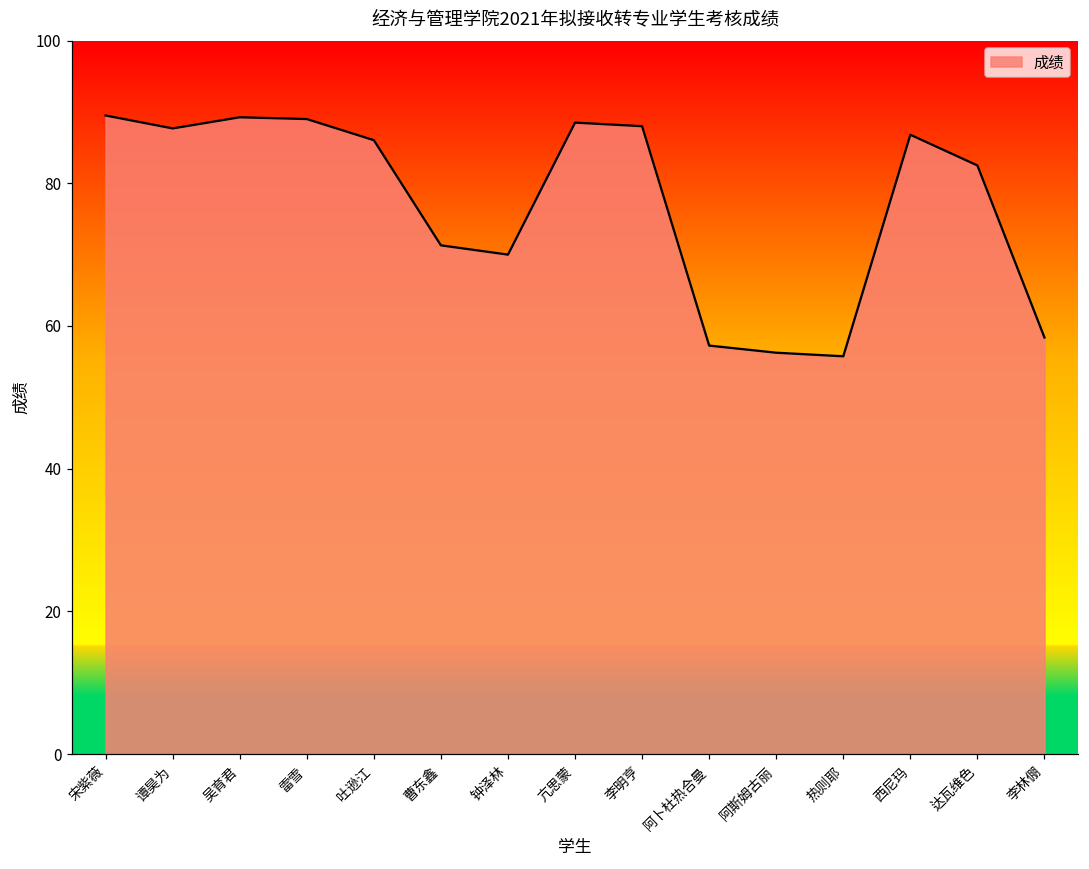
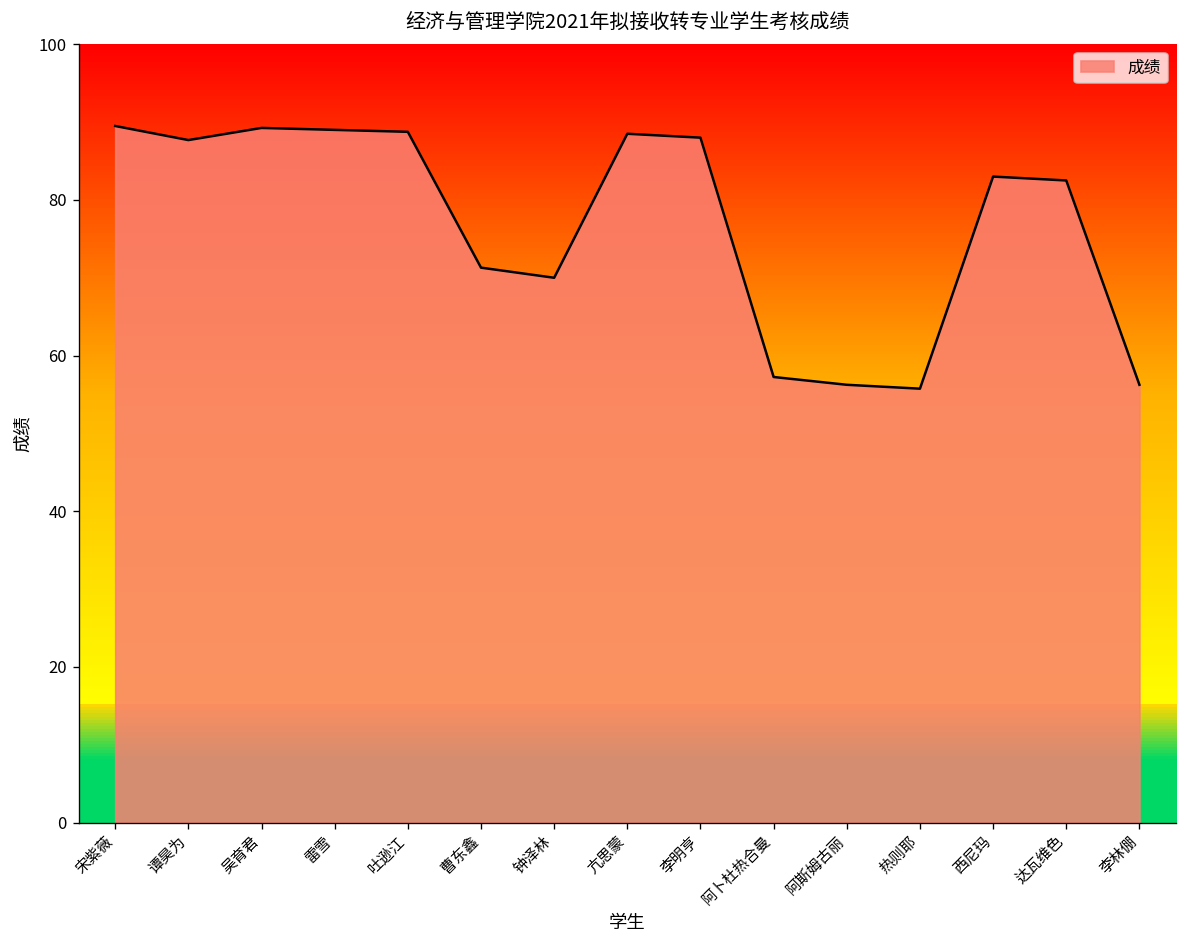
  {
    "宋紫薇": 90,
    "谭昊为": 88,
    "吴育君": 89,
    "雷雪": 89,
-   "吐逊江": 86,
+   "吐逊江": 89,
    "曹东鑫": 71,
    "钟泽林": 70,
    "亢思蒙": 89,
    "李明亨": 88,
    "阿卜杜热合曼": 57,
    "阿斯姆古丽": 56,
    "热则耶": 56,
-   "西尼玛": 87,
+   "西尼玛": 83,
    "达瓦维色": 83,
-   "李林倗": 58
+   "李林倗": 56
  }
